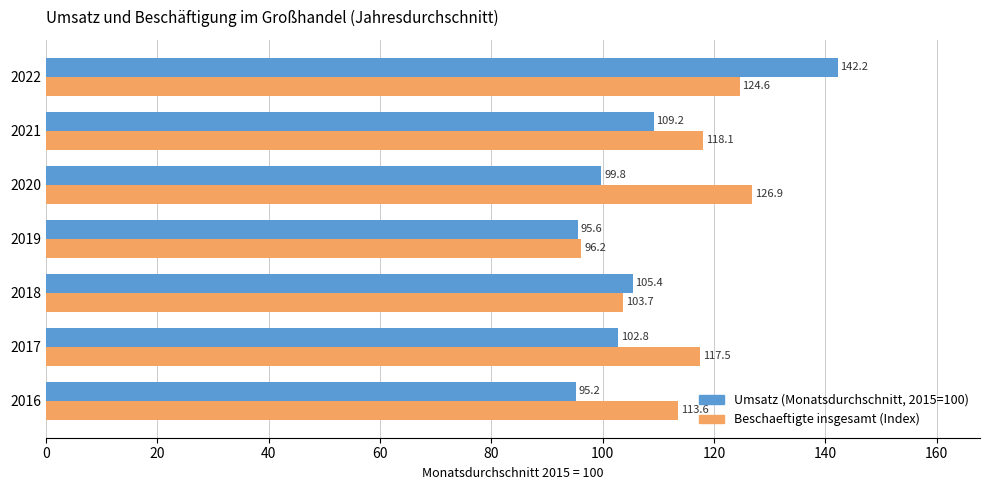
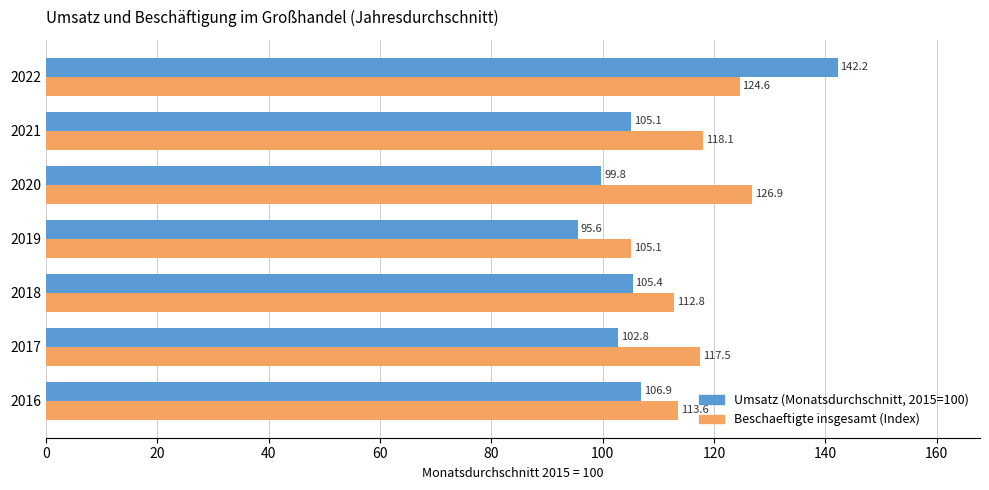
  {
    "Umsatz (Monatsdurchschnitt, 2015=100)": {
      "2022": 142.2,
-     "2021": 109.2,
+     "2021": 105.1,
      "2020": 99.8,
      "2019": 95.6,
      "2018": 105.4,
      "2017": 102.8,
-     "2016": 95.2
+     "2016": 106.9
    },
    "Beschaeftigte insgesamt (Index)": {
      "2022": 124.6,
      "2021": 118.1,
      "2020": 126.9,
-     "2019": 96.2,
-     "2018": 103.7,
+     "2019": 105.1,
+     "2018": 112.8,
      "2017": 117.5,
      "2016": 113.6
    }
  }
